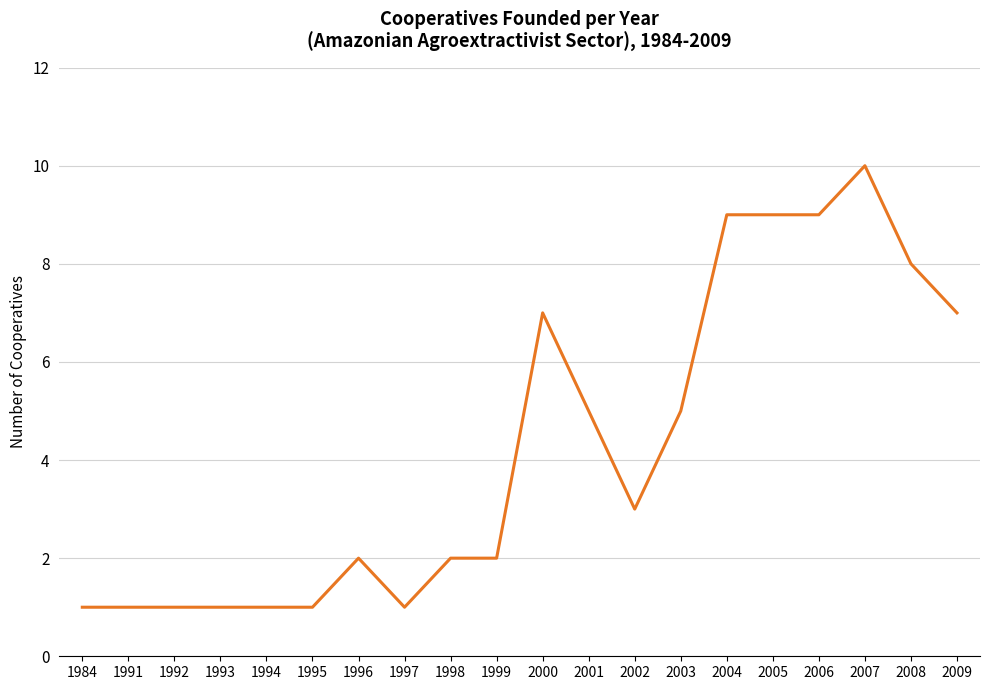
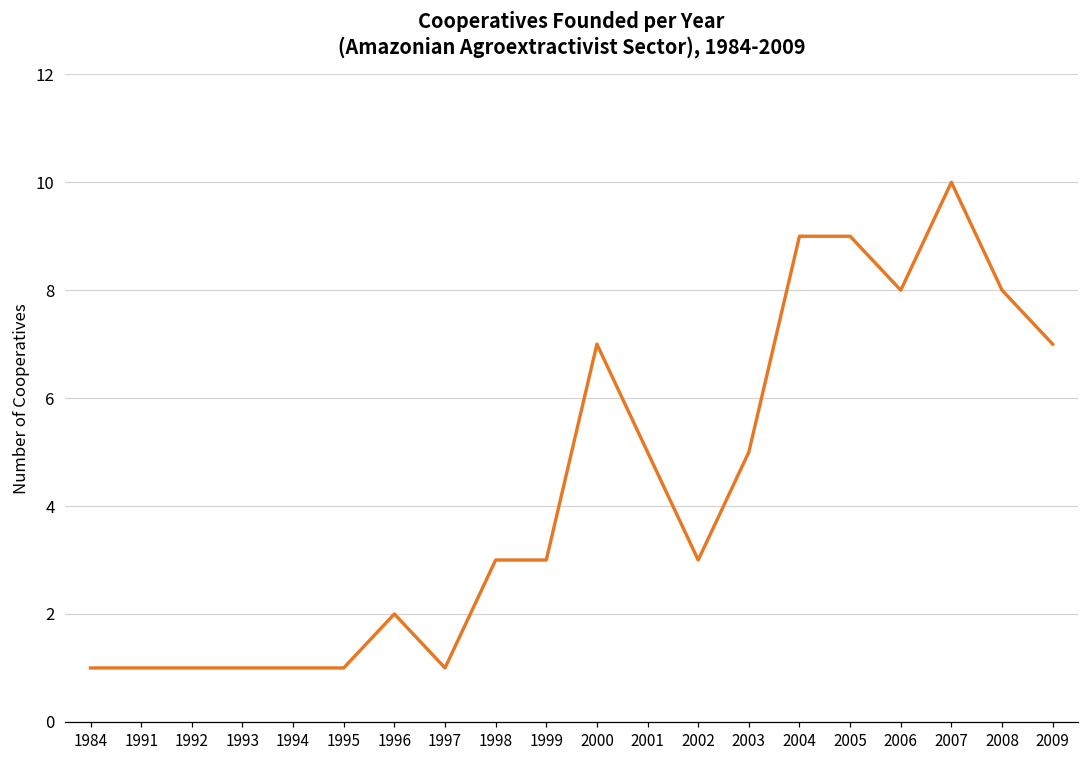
  {
    "1984": 1,
    "1991": 1,
    "1992": 1,
    "1993": 1,
    "1994": 1,
    "1995": 1,
    "1996": 2,
    "1997": 1,
-   "1998": 2,
-   "1999": 2,
+   "1998": 3,
+   "1999": 3,
    "2000": 7,
    "2001": 5,
    "2002": 3,
    "2003": 5,
    "2004": 9,
    "2005": 9,
-   "2006": 9,
+   "2006": 8,
    "2007": 10,
    "2008": 8,
    "2009": 7
  }
